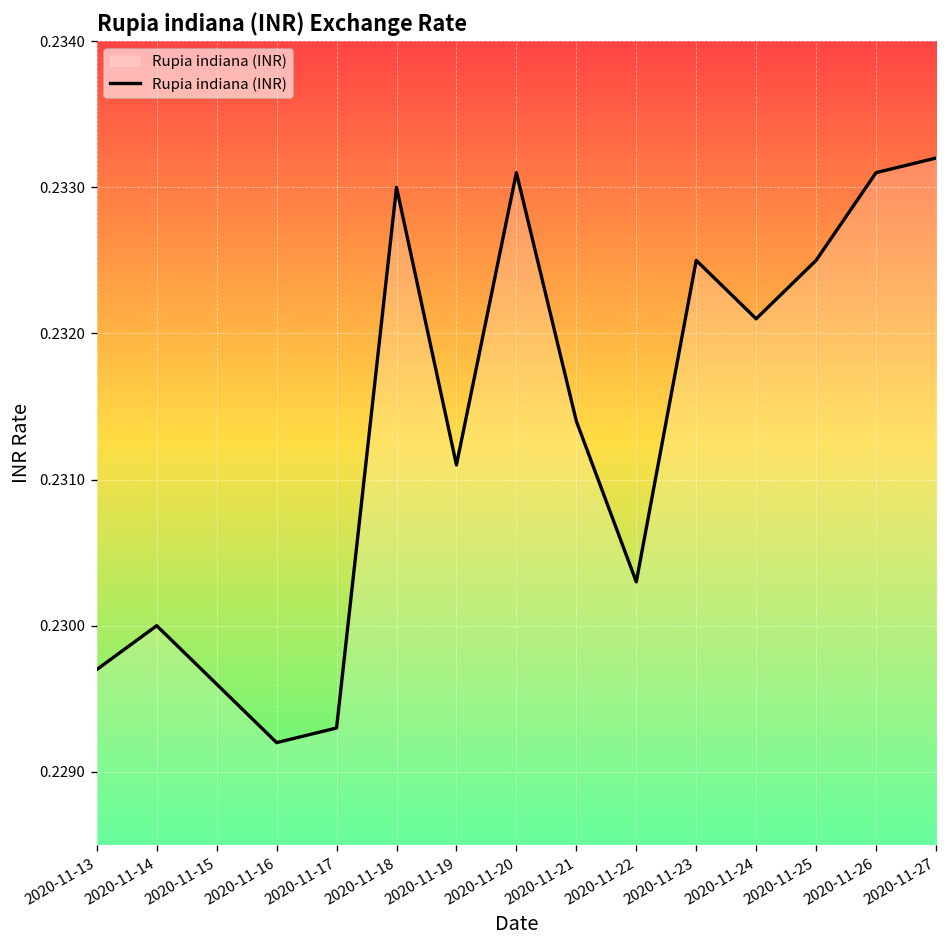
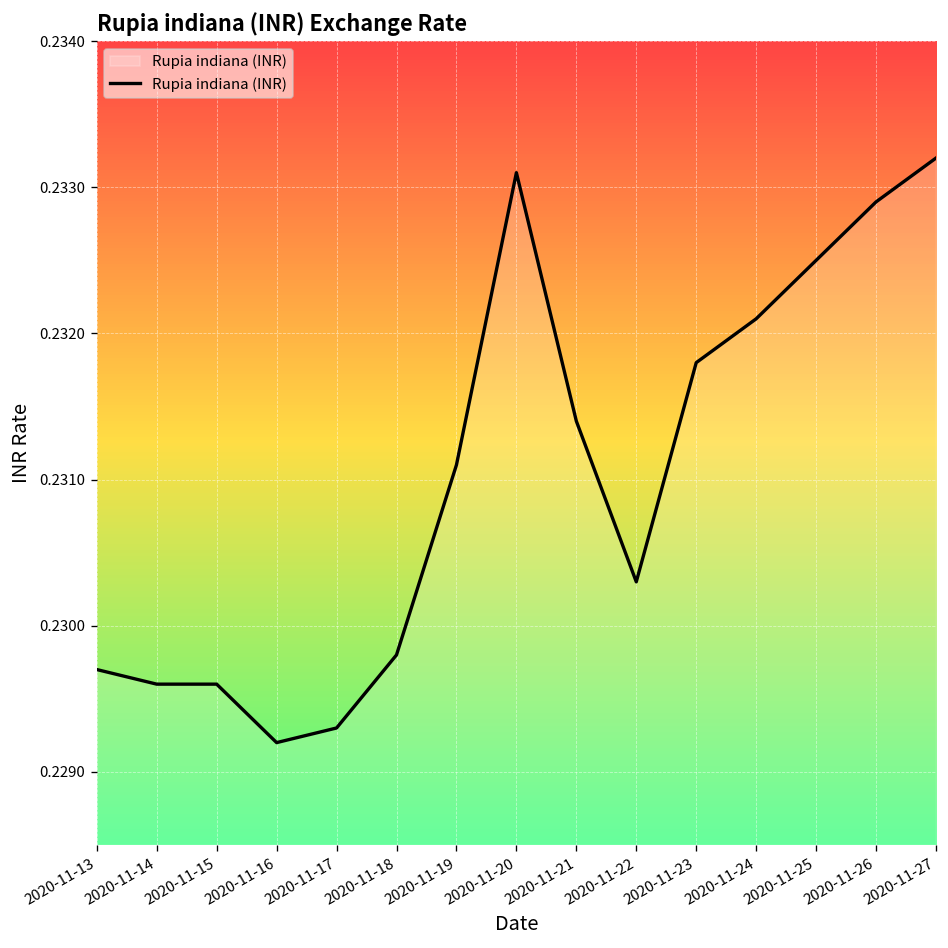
  {
    "2020-11-13": 0.2297,
-   "2020-11-14": 0.2300,
+   "2020-11-14": 0.2296,
    "2020-11-15": 0.2296,
    "2020-11-16": 0.2292,
    "2020-11-17": 0.2293,
-   "2020-11-18": 0.2330,
+   "2020-11-18": 0.2298,
    "2020-11-19": 0.2311,
    "2020-11-20": 0.2331,
    "2020-11-21": 0.2314,
    "2020-11-22": 0.2303,
-   "2020-11-23": 0.2325,
+   "2020-11-23": 0.2318,
    "2020-11-24": 0.2321,
    "2020-11-25": 0.2325,
-   "2020-11-26": 0.2331,
+   "2020-11-26": 0.2329,
    "2020-11-27": 0.2332
  }
